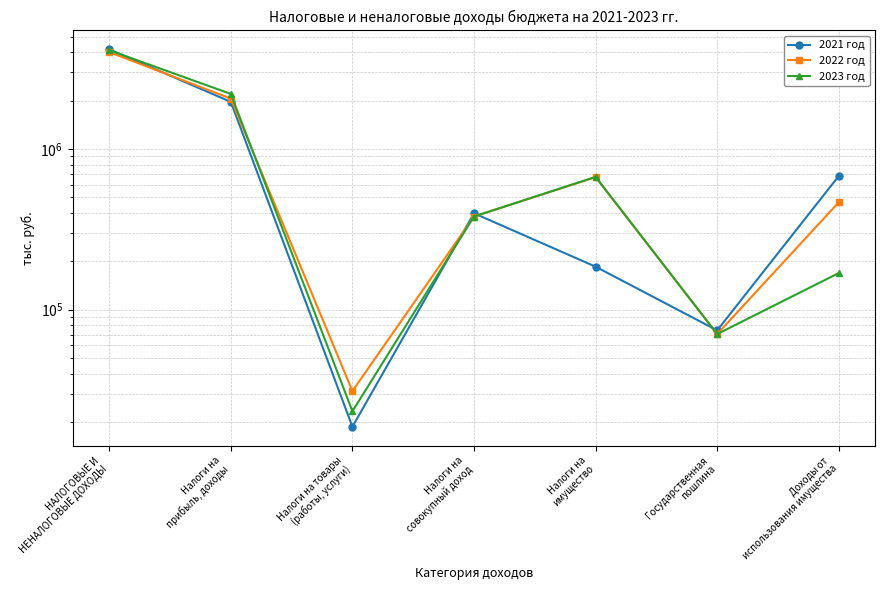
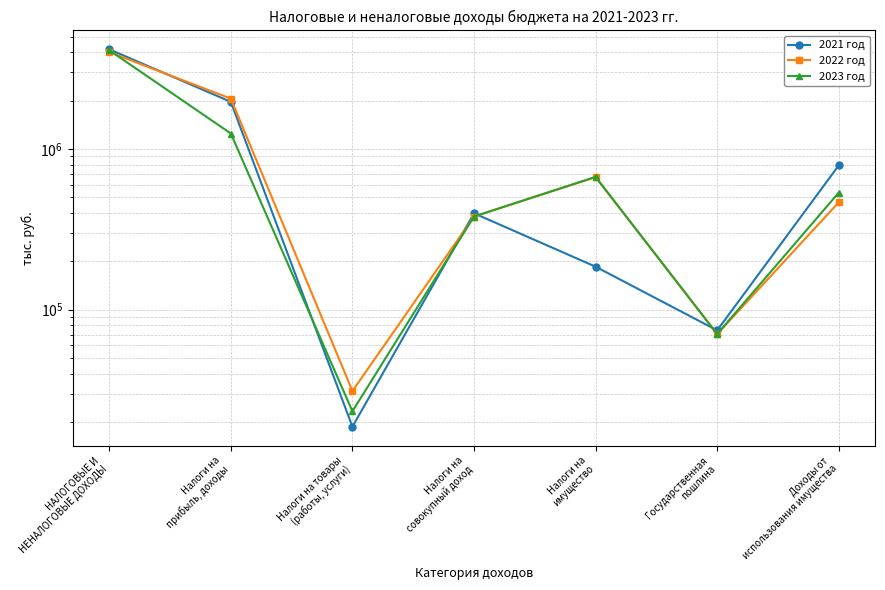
  {
    "2021 год": {
      "Налоги на прибыль, доходы": 2000000,
      "Налоги на товары (работы, услуги)": 19000,
      "Налоги на совокупный доход": 400000,
      "Налоги на имущество": 190000,
      "Государственная пошлина": 70000,
-     "Доходы от использования имущества": 680000
+     "Доходы от использования имущества": 800000
    },
    "2022 год": {
      "Налоги на прибыль, доходы": 2100000,
      "Налоги на товары (работы, услуги)": 31000,
      "Доходы от использования имущества": 470000
    },
    "2023 год": {
-     "Налоги на прибыль, доходы": 2200000,
+     "Налоги на прибыль, доходы": 1300000,
      "Налоги на товары (работы, услуги)": 23000,
-     "Доходы от использования имущества": 170000
+     "Доходы от использования имущества": 540000
    }
  }
